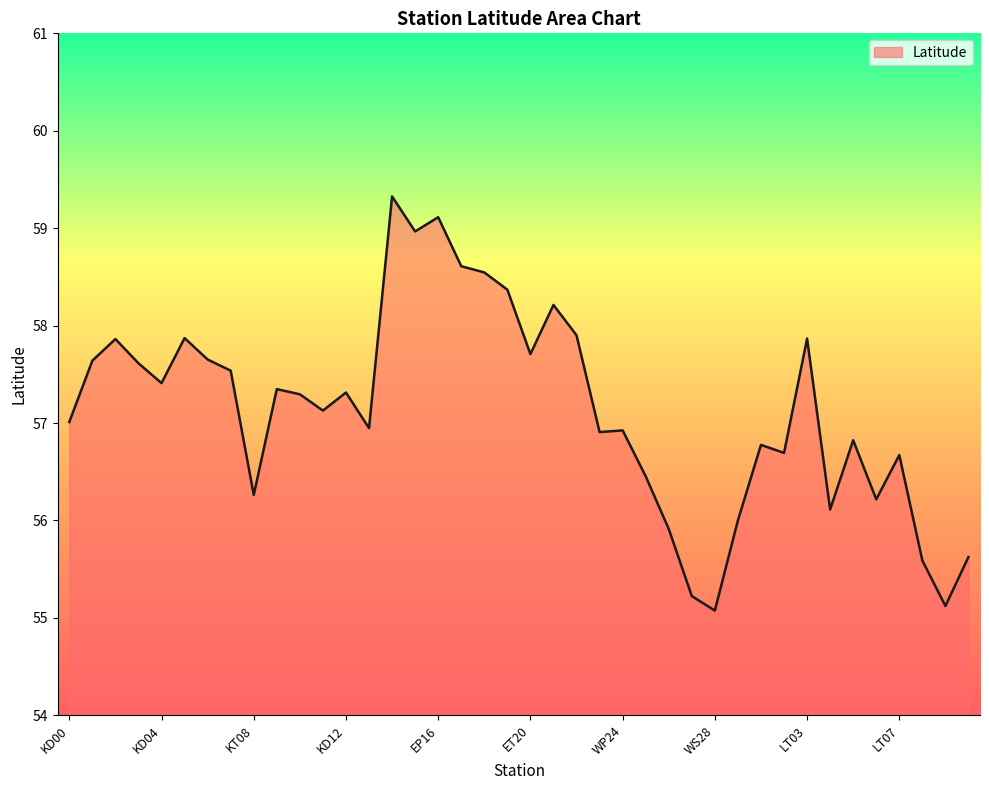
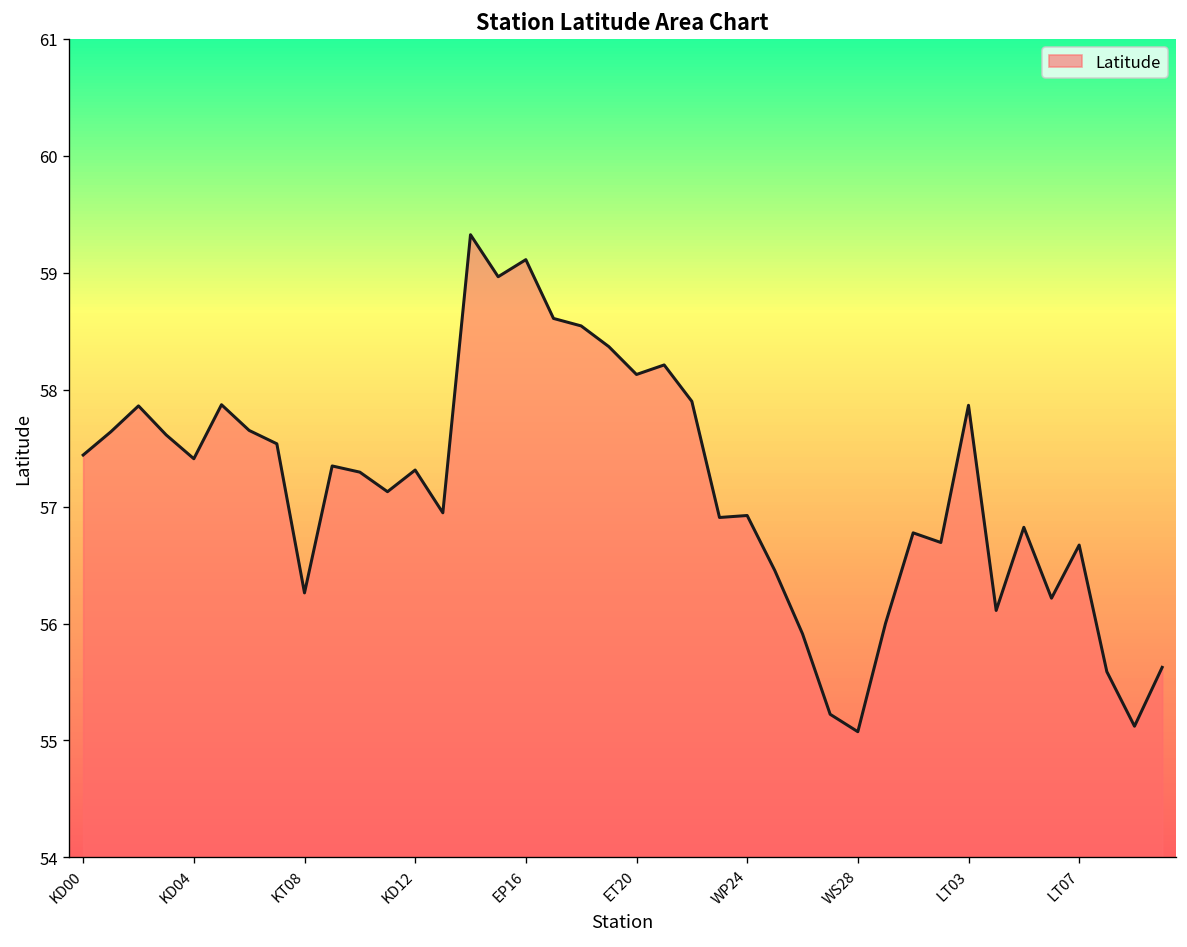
  {
-   "KD00": 57.0,
+   "KD00": 57.4,
    "KD04": 57.4,
    "KT08": 56.3,
    "KD12": 57.3,
    "EP16": 59.1,
-   "ET20": 57.7,
+   "ET20": 58.1,
    "WP24": 56.9,
    "WS28": 55.1,
    "LT03": 57.9,
    "LT07": 56.7
  }
